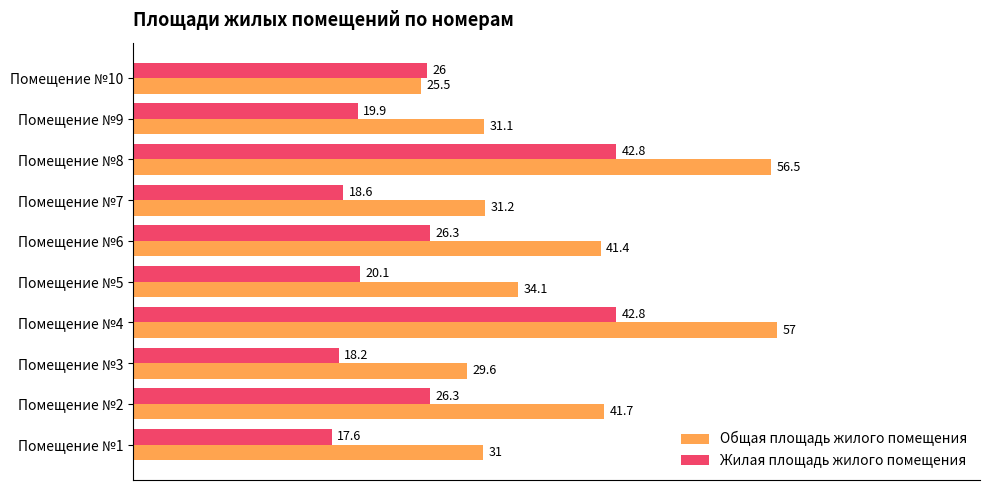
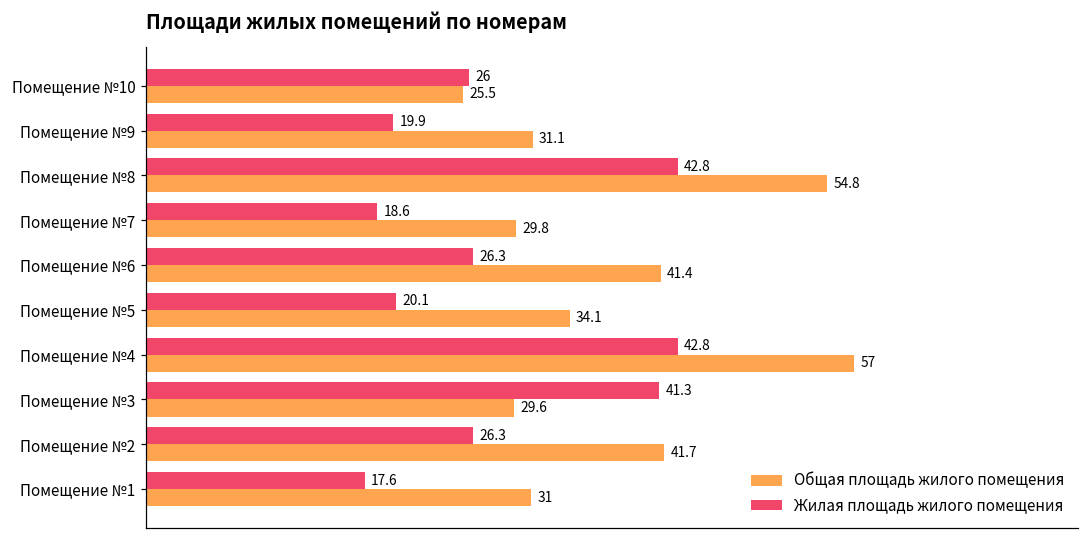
  {
    "Общая площадь жилого помещения": {
      "Помещение №10": 25.5,
      "Помещение №9": 31.1,
-     "Помещение №8": 56.5,
-     "Помещение №7": 31.2,
+     "Помещение №8": 54.8,
+     "Помещение №7": 29.8,
      "Помещение №6": 41.4,
      "Помещение №5": 34.1,
      "Помещение №4": 57,
      "Помещение №3": 29.6,
      "Помещение №2": 41.7,
      "Помещение №1": 31
    },
    "Жилая площадь жилого помещения": {
      "Помещение №10": 26,
      "Помещение №9": 19.9,
      "Помещение №8": 42.8,
      "Помещение №7": 18.6,
      "Помещение №6": 26.3,
      "Помещение №5": 20.1,
      "Помещение №4": 42.8,
-     "Помещение №3": 18.2,
+     "Помещение №3": 41.3,
      "Помещение №2": 26.3,
      "Помещение №1": 17.6
    }
  }
